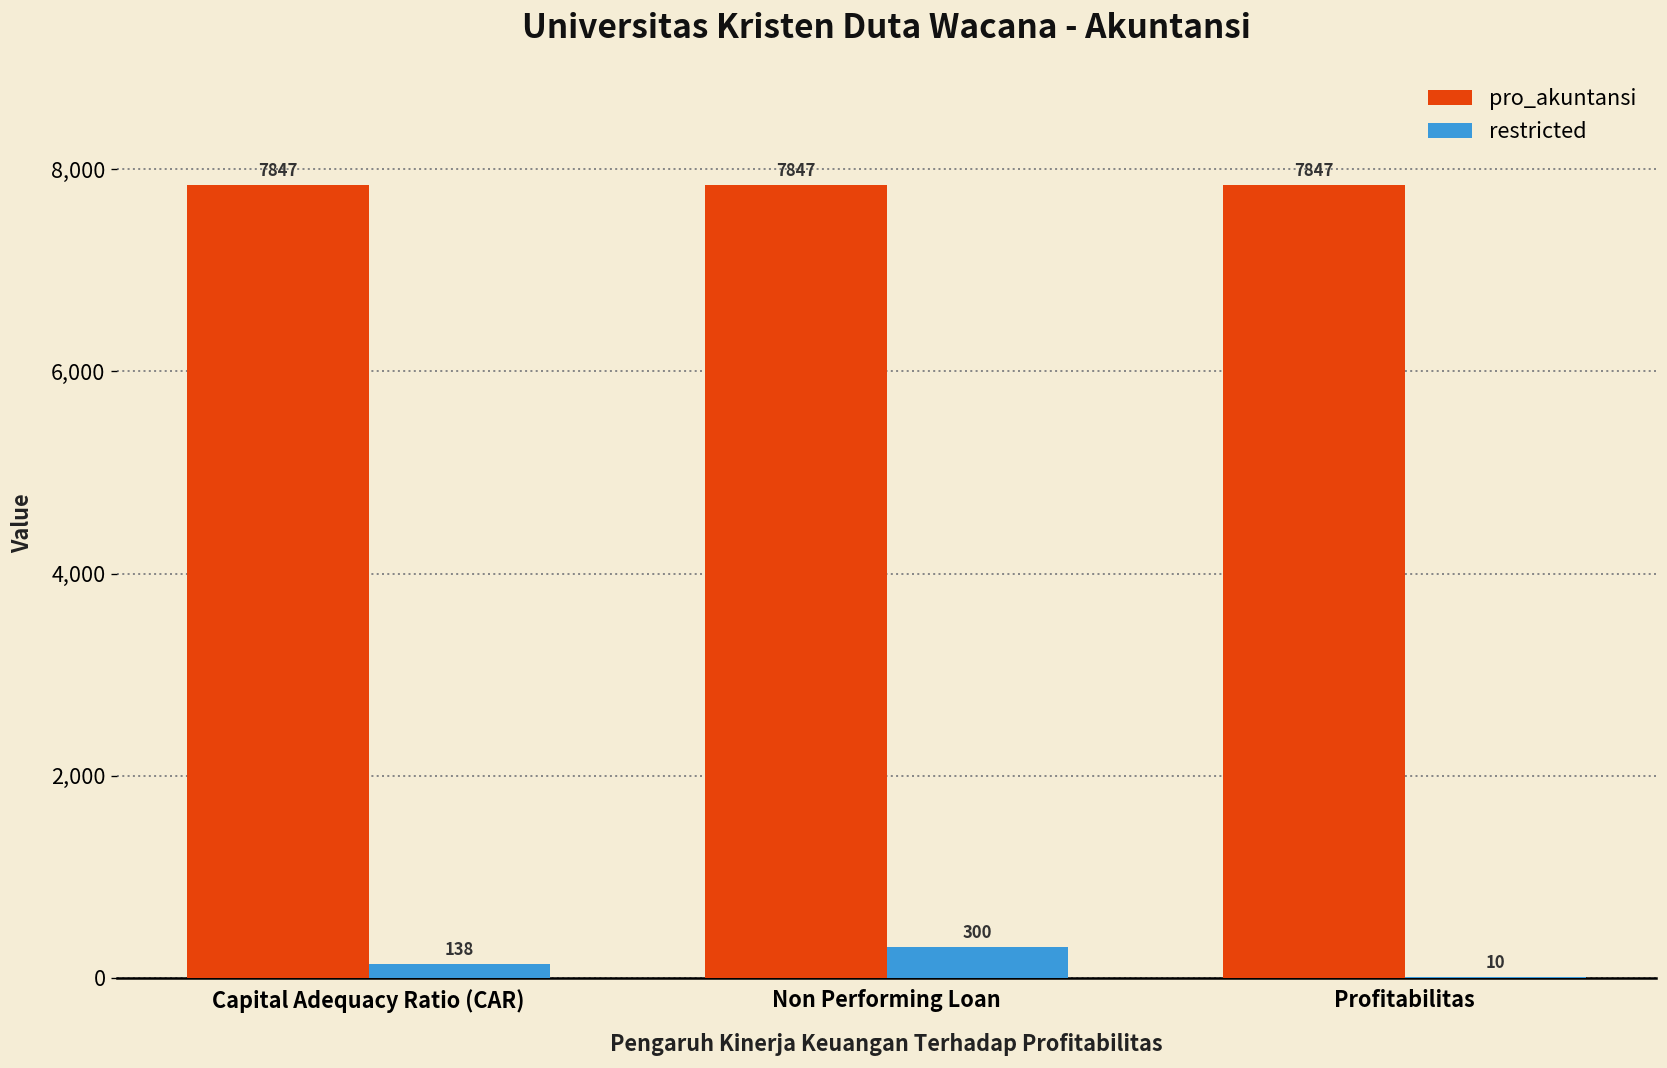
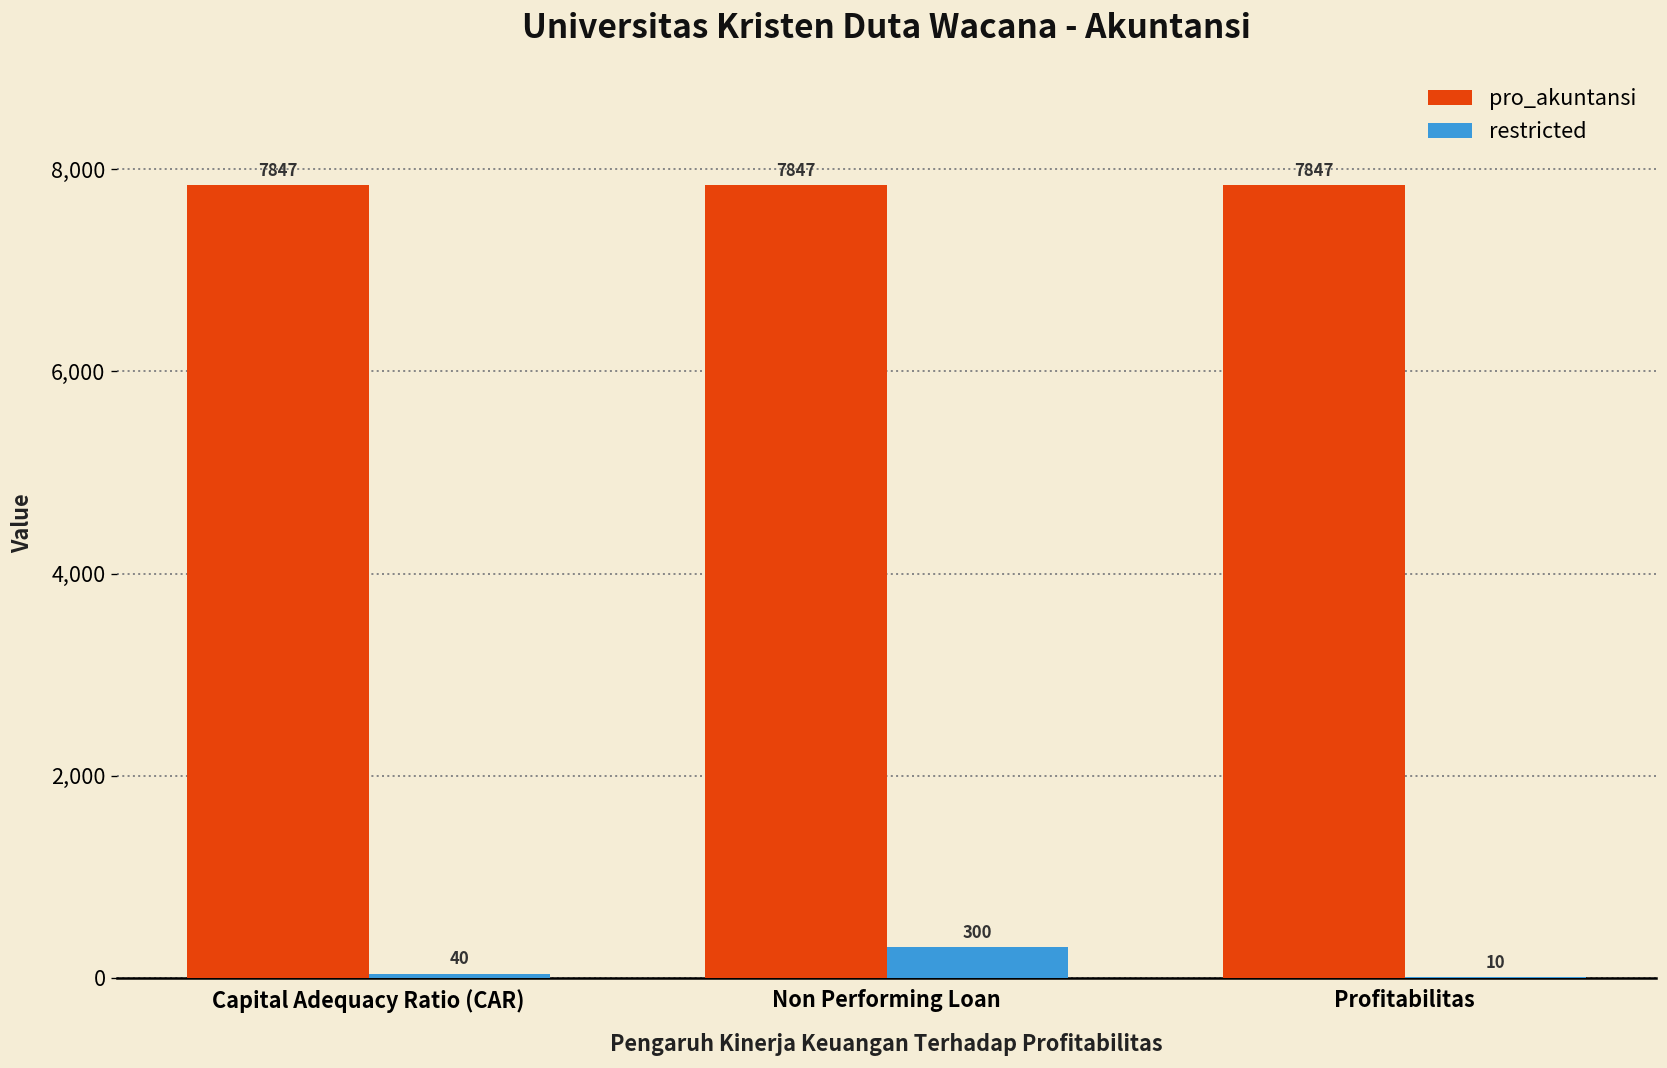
  {
    "pro_akuntansi": {
      "Capital Adequacy Ratio (CAR)": 7847,
      "Non Performing Loan": 7847,
      "Profitabilitas": 7847
    },
    "restricted": {
-     "Capital Adequacy Ratio (CAR)": 138,
+     "Capital Adequacy Ratio (CAR)": 40,
      "Non Performing Loan": 300,
      "Profitabilitas": 10
    }
  }
